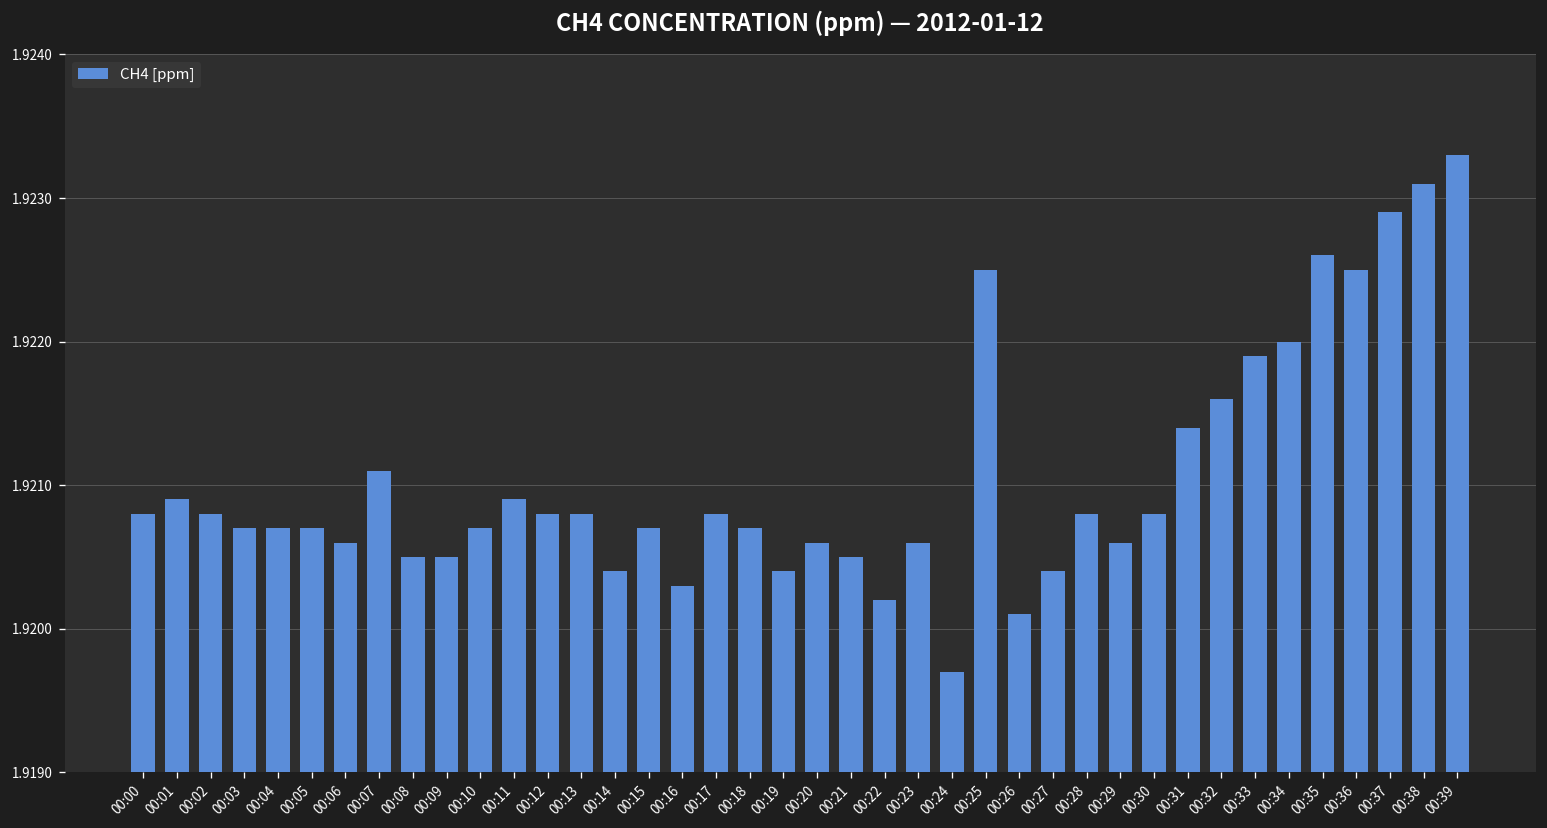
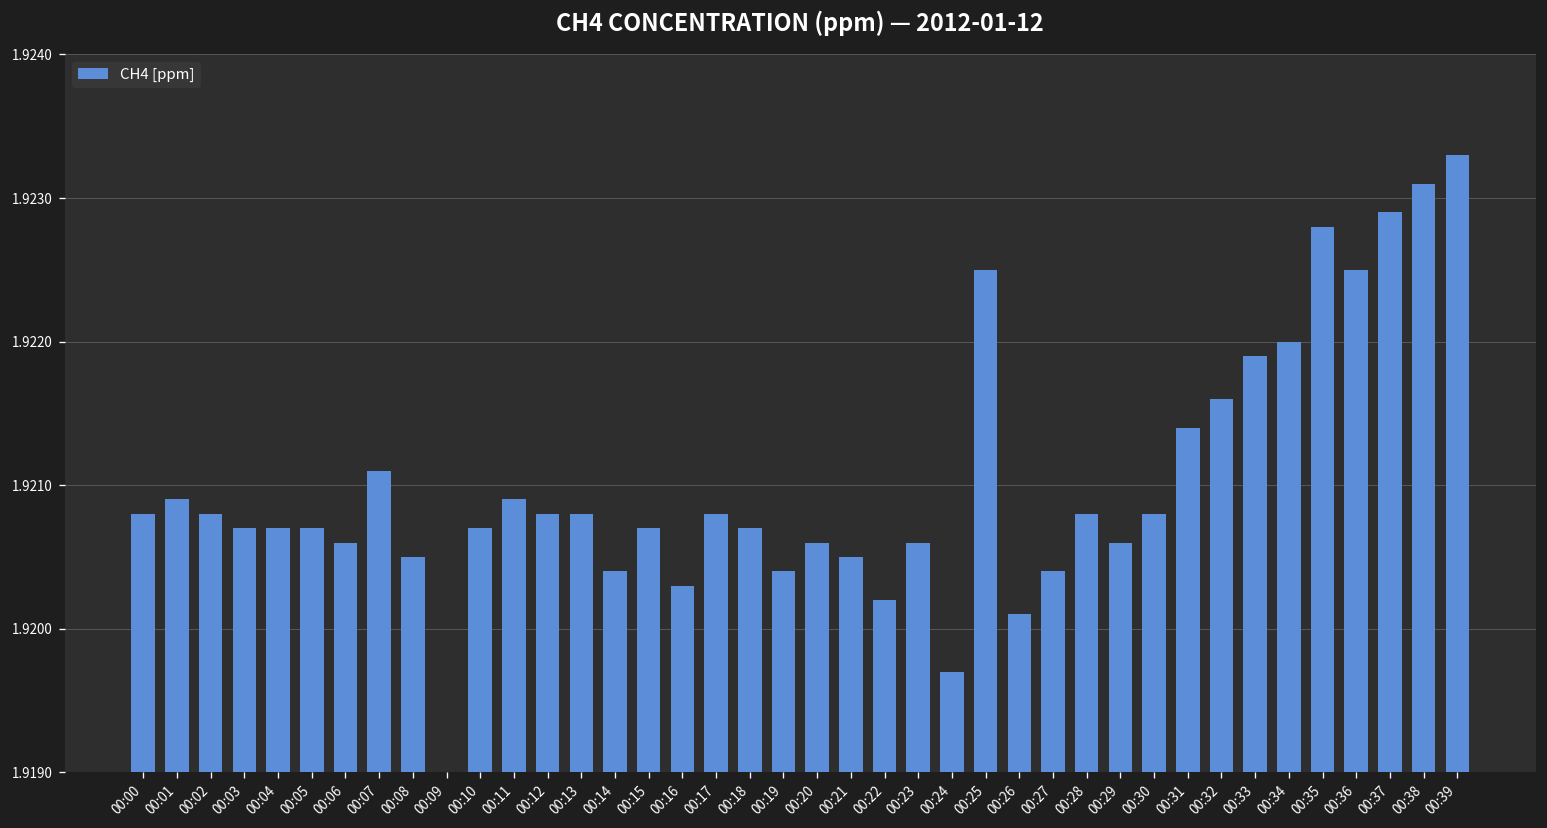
  {
    "00:00": 1.9208,
    "00:01": 1.9209,
    "00:02": 1.9208,
    "00:03": 1.9207,
    "00:04": 1.9207,
    "00:05": 1.9207,
    "00:06": 1.9206,
    "00:07": 1.9211,
    "00:08": 1.9205,
-   "00:09": 1.9205,
+   "00:09": 1.9190,
    "00:10": 1.9207,
    "00:11": 1.9209,
    "00:12": 1.9208,
    "00:13": 1.9208,
    "00:14": 1.9204,
    "00:15": 1.9207,
    "00:16": 1.9203,
    "00:17": 1.9208,
    "00:18": 1.9207,
    "00:19": 1.9204,
    "00:20": 1.9206,
    "00:21": 1.9205,
    "00:22": 1.9202,
    "00:23": 1.9206,
    "00:24": 1.9197,
    "00:25": 1.9225,
    "00:26": 1.9201,
    "00:27": 1.9204,
    "00:28": 1.9208,
    "00:29": 1.9206,
    "00:30": 1.9208,
    "00:31": 1.9214,
    "00:32": 1.9216,
    "00:33": 1.9219,
    "00:34": 1.9220,
-   "00:35": 1.9226,
+   "00:35": 1.9228,
    "00:36": 1.9225,
    "00:37": 1.9229,
    "00:38": 1.9231,
    "00:39": 1.9233
  }
